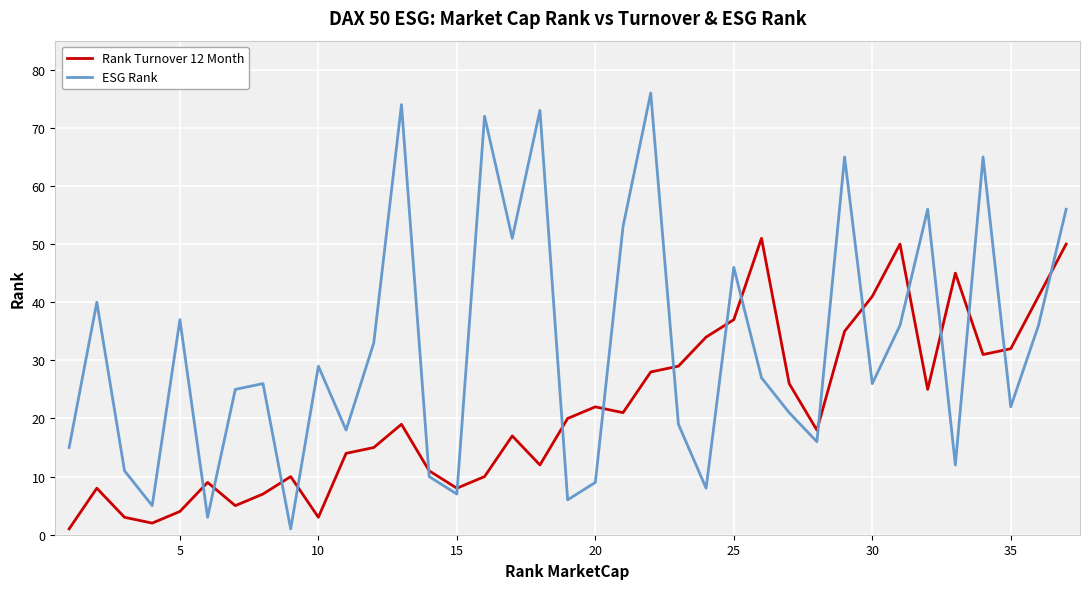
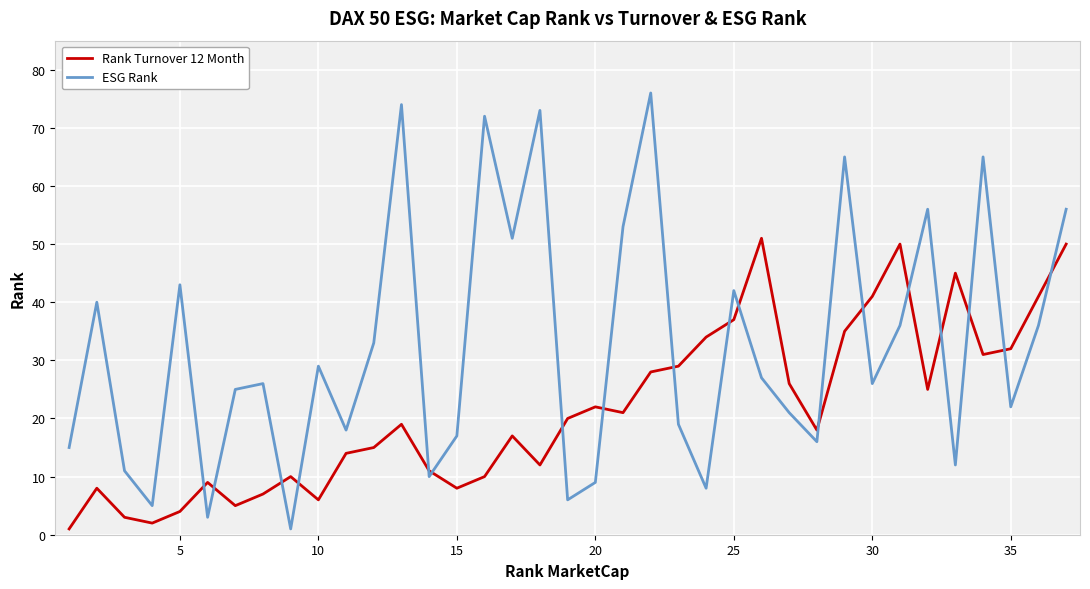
  {
    "Rank Turnover 12 Month": {
      "5": 4,
-     "10": 3,
+     "10": 6,
      "15": 8,
      "20": 22,
      "25": 37,
      "30": 41,
      "35": 32
    },
    "ESG Rank": {
-     "5": 37,
+     "5": 43,
      "10": 29,
-     "15": 7,
+     "15": 17,
      "20": 9,
-     "25": 46,
+     "25": 42,
      "30": 26,
      "35": 22
    }
  }
